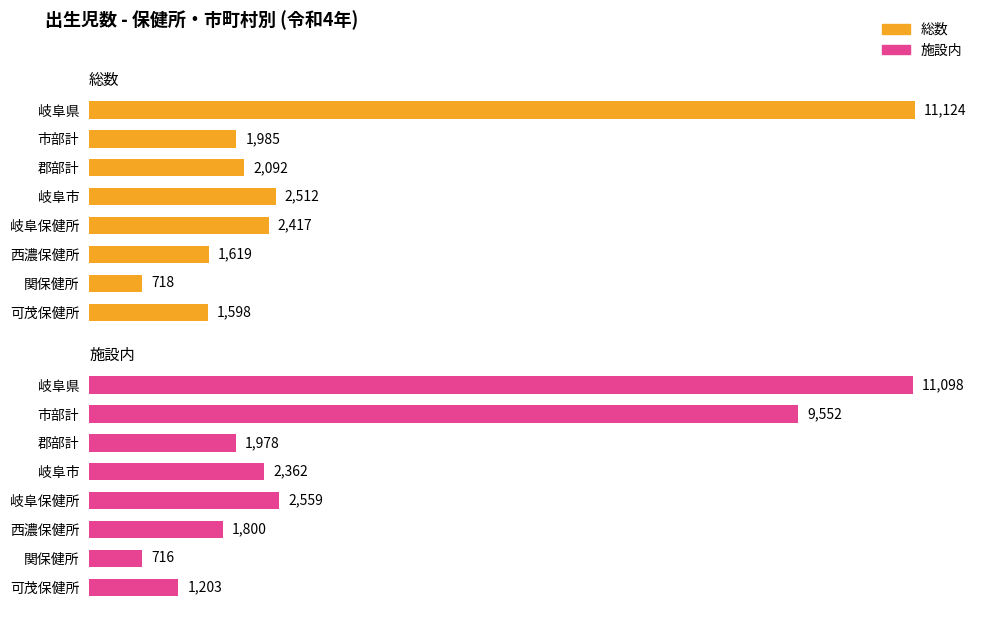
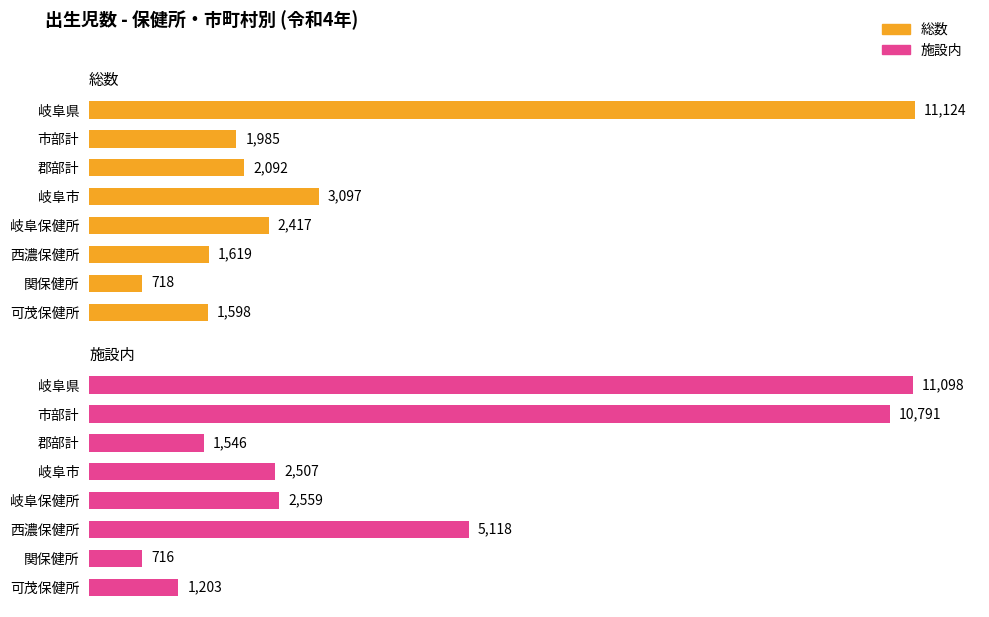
  {
    "総数": {
      "岐阜県": "11,124",
      "市部計": "1,985",
      "郡部計": "2,092",
-     "岐阜市": "2,512",
+     "岐阜市": "3,097",
      "岐阜保健所": "2,417",
      "西濃保健所": "1,619",
      "関保健所": "718",
      "可茂保健所": "1,598"
    },
    "施設内": {
      "岐阜県": "11,098",
-     "市部計": "9,552",
-     "郡部計": "1,978",
-     "岐阜市": "2,362",
+     "市部計": "10,791",
+     "郡部計": "1,546",
+     "岐阜市": "2,507",
      "岐阜保健所": "2,559",
-     "西濃保健所": "1,800",
+     "西濃保健所": "5,118",
      "関保健所": "716",
      "可茂保健所": "1,203"
    }
  }
